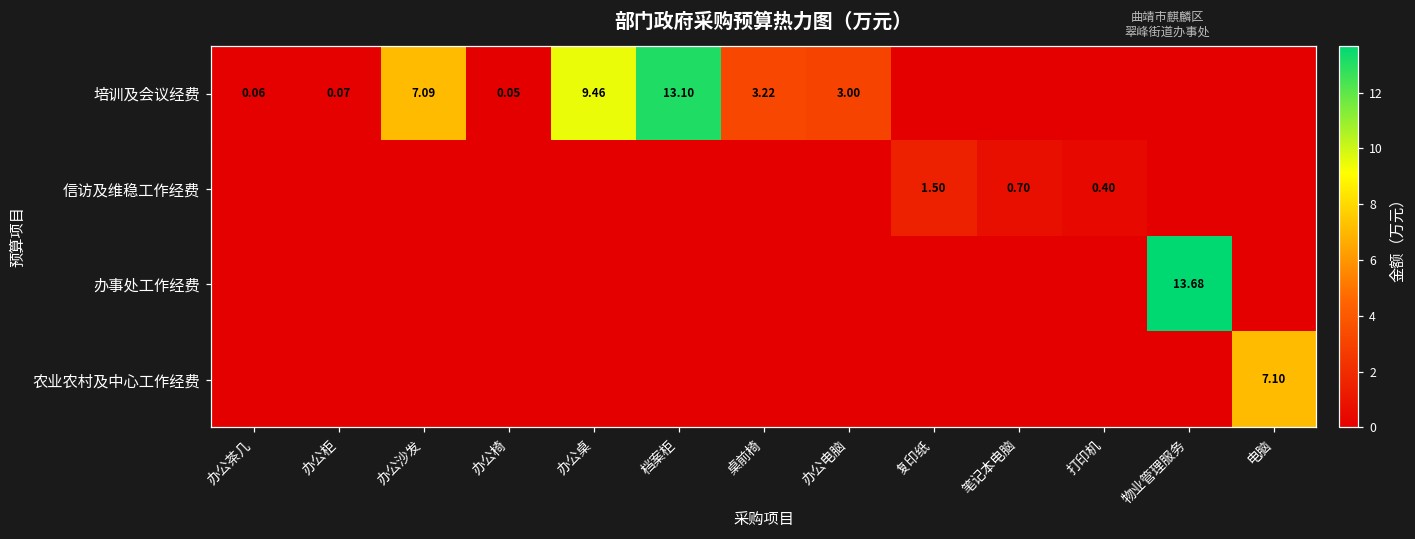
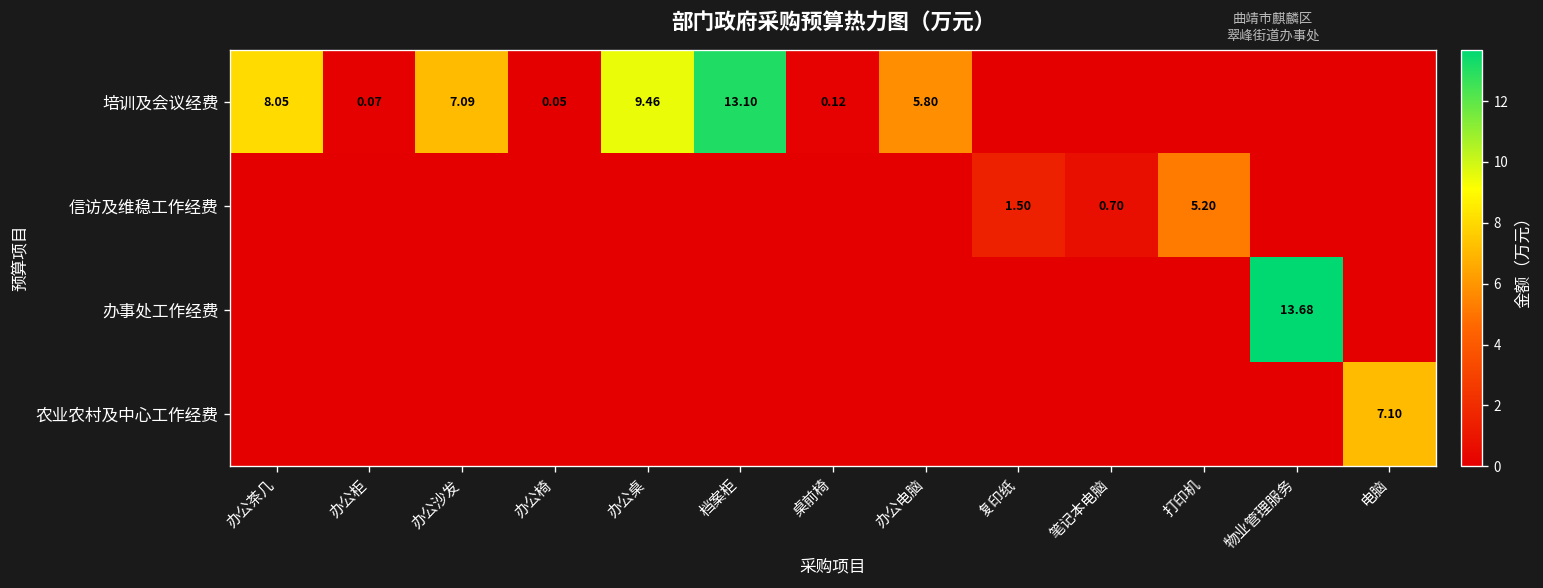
  {
    "培训及会议经费": {
-     "办公茶几": 0.06,
+     "办公茶几": 8.05,
      "办公柜": 0.07,
      "办公沙发": 7.09,
      "办公椅": 0.05,
      "办公桌": 9.46,
      "档案柜": 13.10,
-     "桌前椅": 3.22,
-     "办公电脑": 3.00
+     "桌前椅": 0.12,
+     "办公电脑": 5.80
    },
    "信访及维稳工作经费": {
      "复印纸": 1.50,
      "笔记本电脑": 0.70,
-     "打印机": 0.40
+     "打印机": 5.20
    },
    "办事处工作经费": {
      "物业管理服务": 13.68
    },
    "农业农村及中心工作经费": {
      "电脑": 7.10
    }
  }
